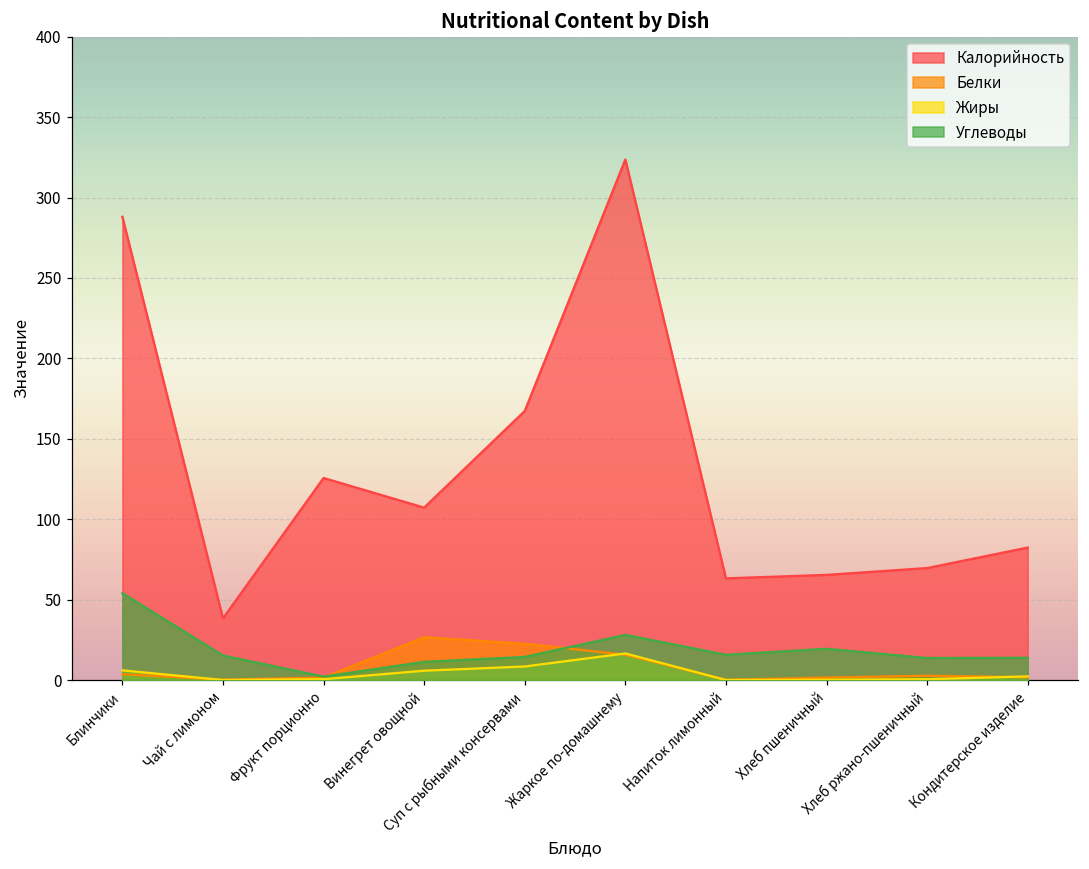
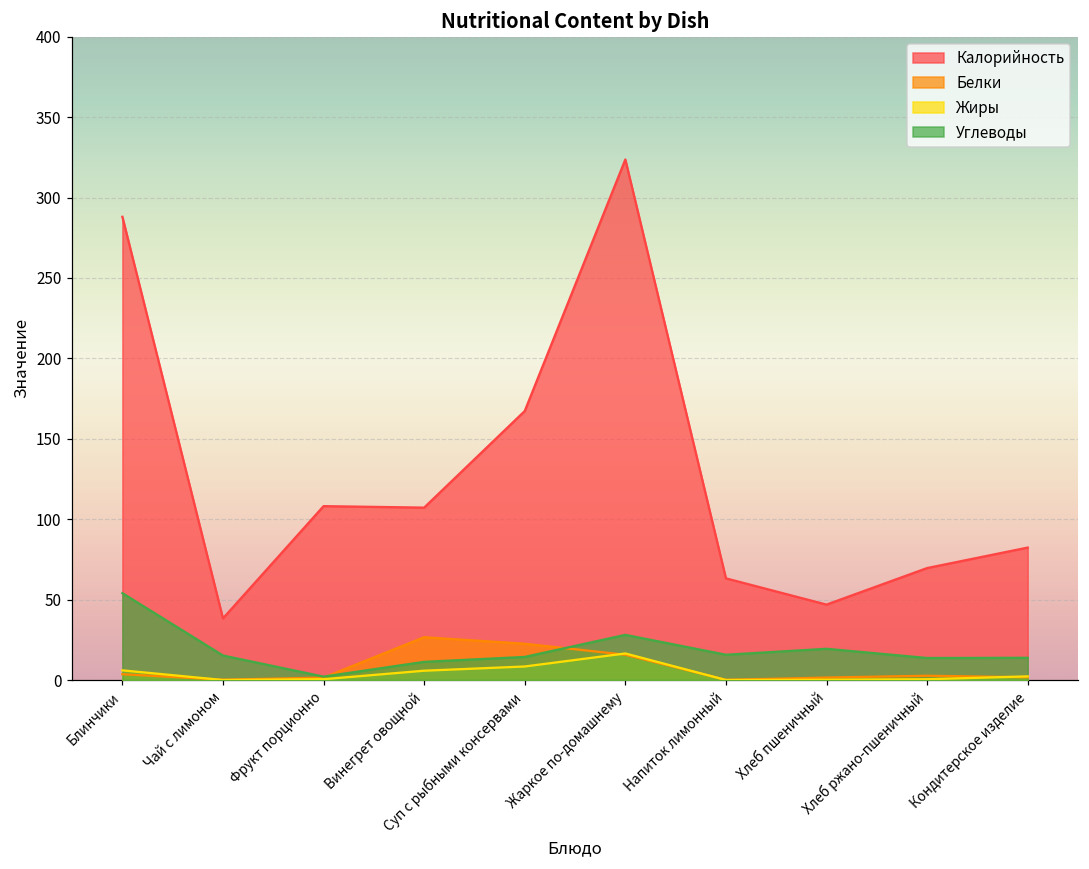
  {
    "Калорийность": {
      "Блинчики": 288,
      "Чай с лимоном": 38,
-     "Фрукт порционно": 126,
+     "Фрукт порционно": 108,
      "Винегрет овощной": 107,
      "Суп с рыбными консервами": 167,
      "Жаркое по-домашнему": 324,
      "Напиток лимонный": 63,
-     "Хлеб пшеничный": 65,
+     "Хлеб пшеничный": 47,
      "Хлеб ржано-пшеничный": 70,
      "Кондитерское изделие": 82
    },
    "Белки": {
      "Блинчики": 4,
      "Винегрет овощной": 27,
      "Суп с рыбными консервами": 23,
      "Хлеб ржано-пшеничный": 3
    },
    "Жиры": {
      "Блинчики": 6,
      "Винегрет овощной": 6,
      "Суп с рыбными консервами": 8,
      "Хлеб ржано-пшеничный": 0
    },
    "Углеводы": {
      "Блинчики": 54,
      "Чай с лимоном": 15,
      "Винегрет овощной": 11,
      "Суп с рыбными консервами": 14,
      "Жаркое по-домашнему": 28,
      "Напиток лимонный": 16,
      "Хлеб пшеничный": 19,
      "Хлеб ржано-пшеничный": 14,
      "Кондитерское изделие": 14
    }
  }
